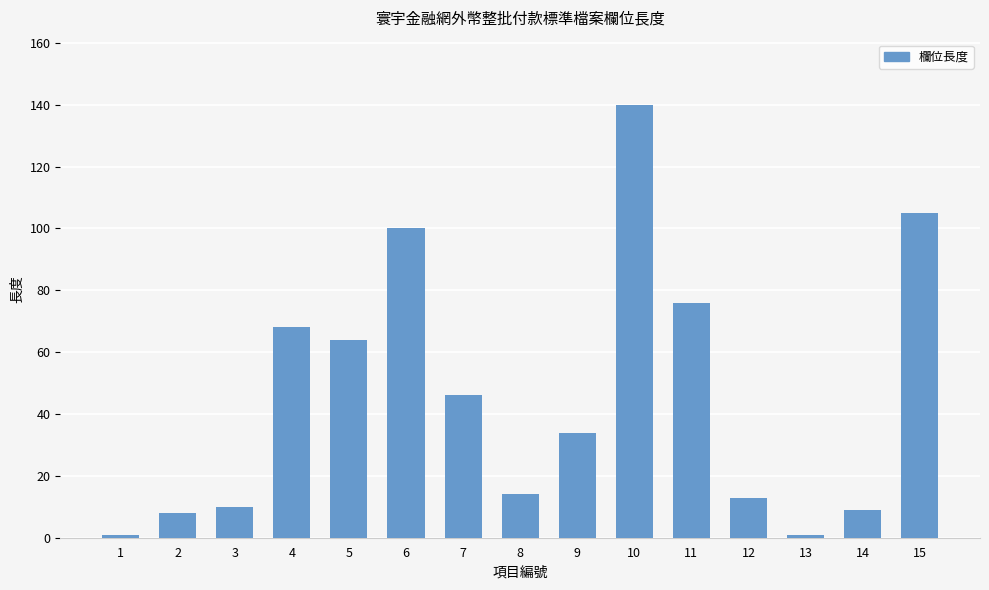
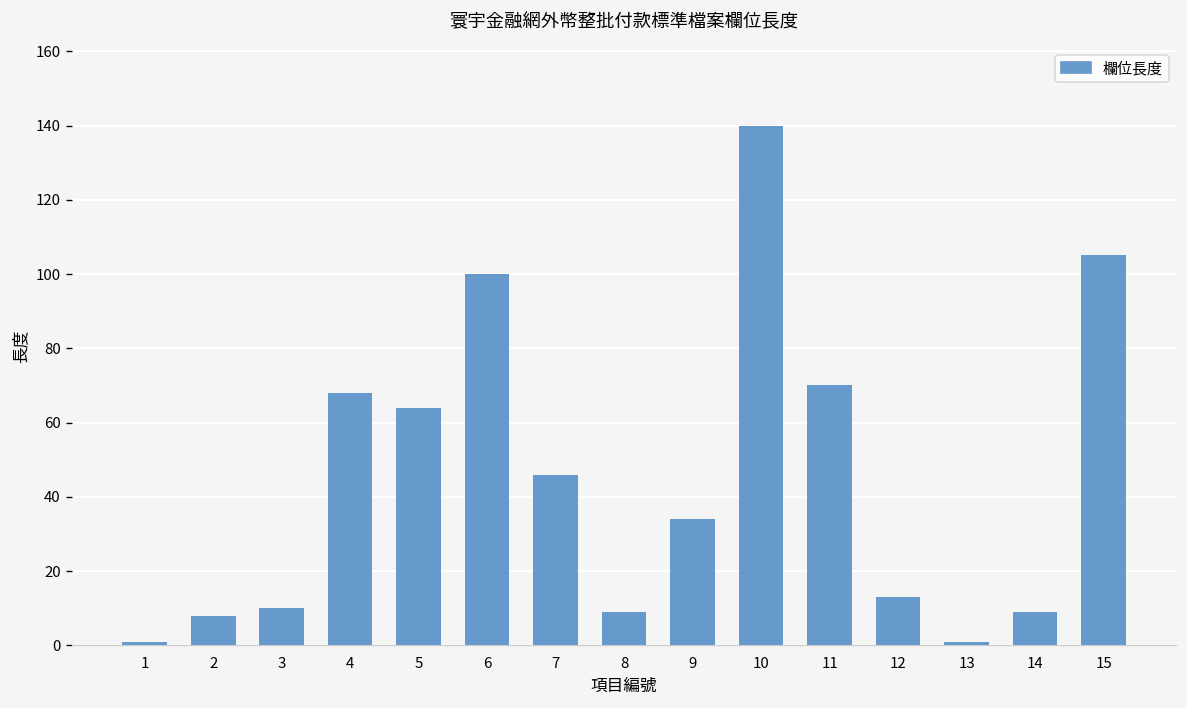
  {
    "1": 1,
    "2": 8,
    "3": 10,
    "4": 68,
    "5": 64,
    "6": 100,
    "7": 46,
-   "8": 14,
+   "8": 9,
    "9": 34,
    "10": 140,
-   "11": 76,
+   "11": 70,
    "12": 13,
    "13": 1,
    "14": 9,
    "15": 105
  }
